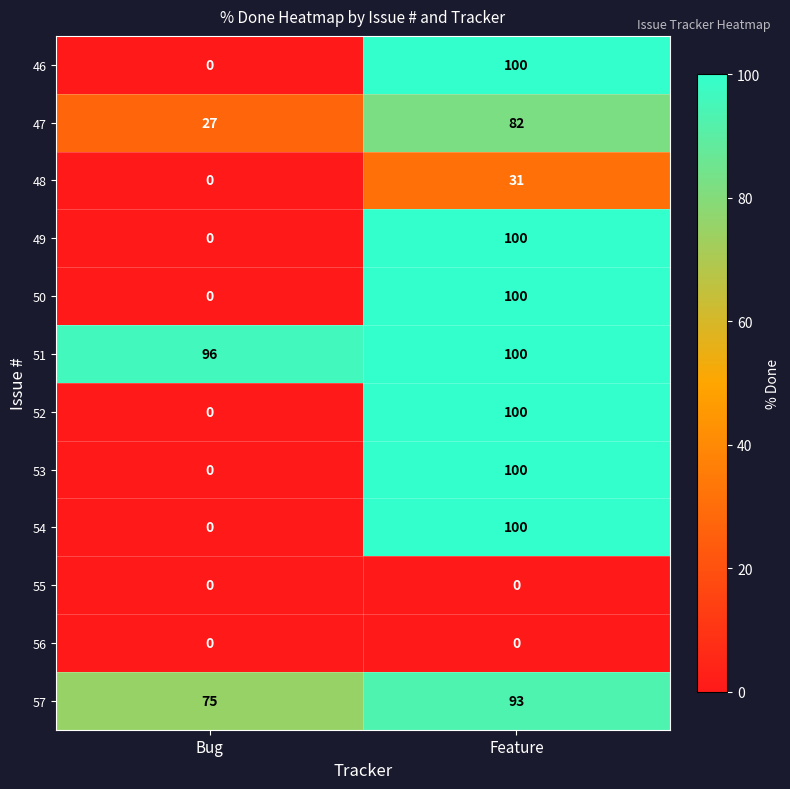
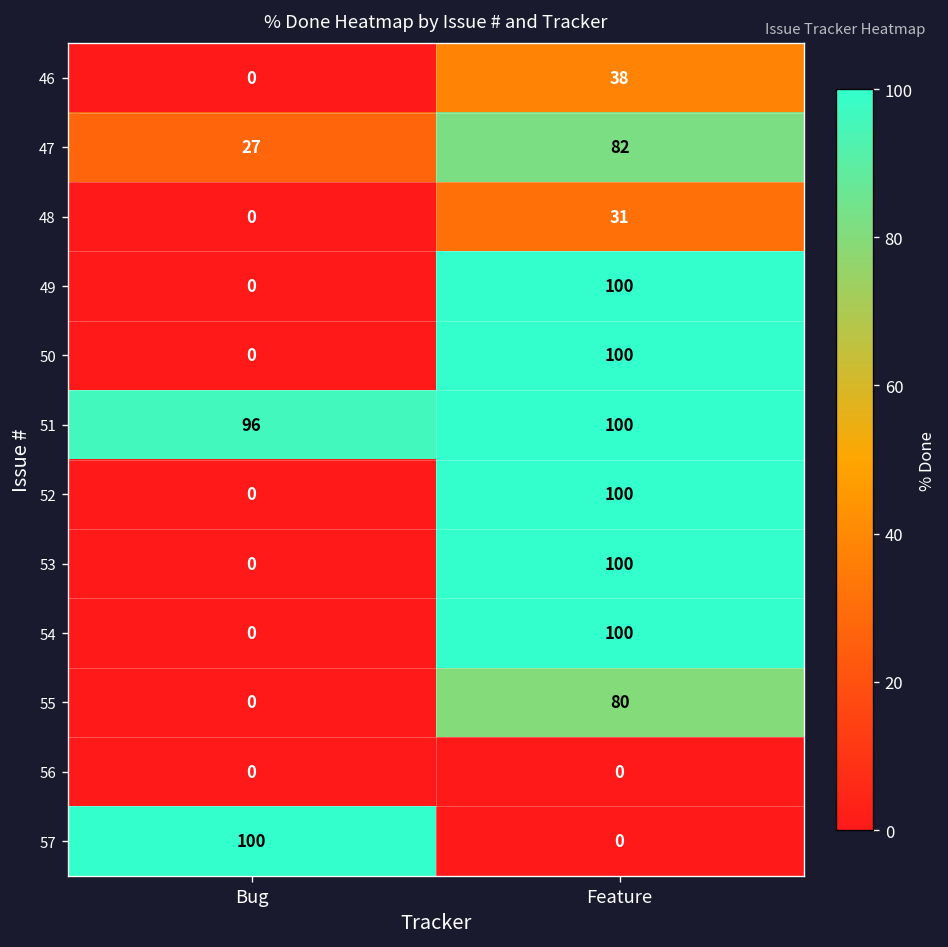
  {
    "46": {
      "Bug": 0,
-     "Feature": 100
+     "Feature": 38
    },
    "47": {
      "Bug": 27,
      "Feature": 82
    },
    "48": {
      "Bug": 0,
      "Feature": 31
    },
    "49": {
      "Bug": 0,
      "Feature": 100
    },
    "50": {
      "Bug": 0,
      "Feature": 100
    },
    "51": {
      "Bug": 96,
      "Feature": 100
    },
    "52": {
      "Bug": 0,
      "Feature": 100
    },
    "53": {
      "Bug": 0,
      "Feature": 100
    },
    "54": {
      "Bug": 0,
      "Feature": 100
    },
    "55": {
      "Bug": 0,
-     "Feature": 0
+     "Feature": 80
    },
    "56": {
      "Bug": 0,
      "Feature": 0
    },
    "57": {
-     "Bug": 75,
-     "Feature": 93
+     "Bug": 100,
+     "Feature": 0
    }
  }
